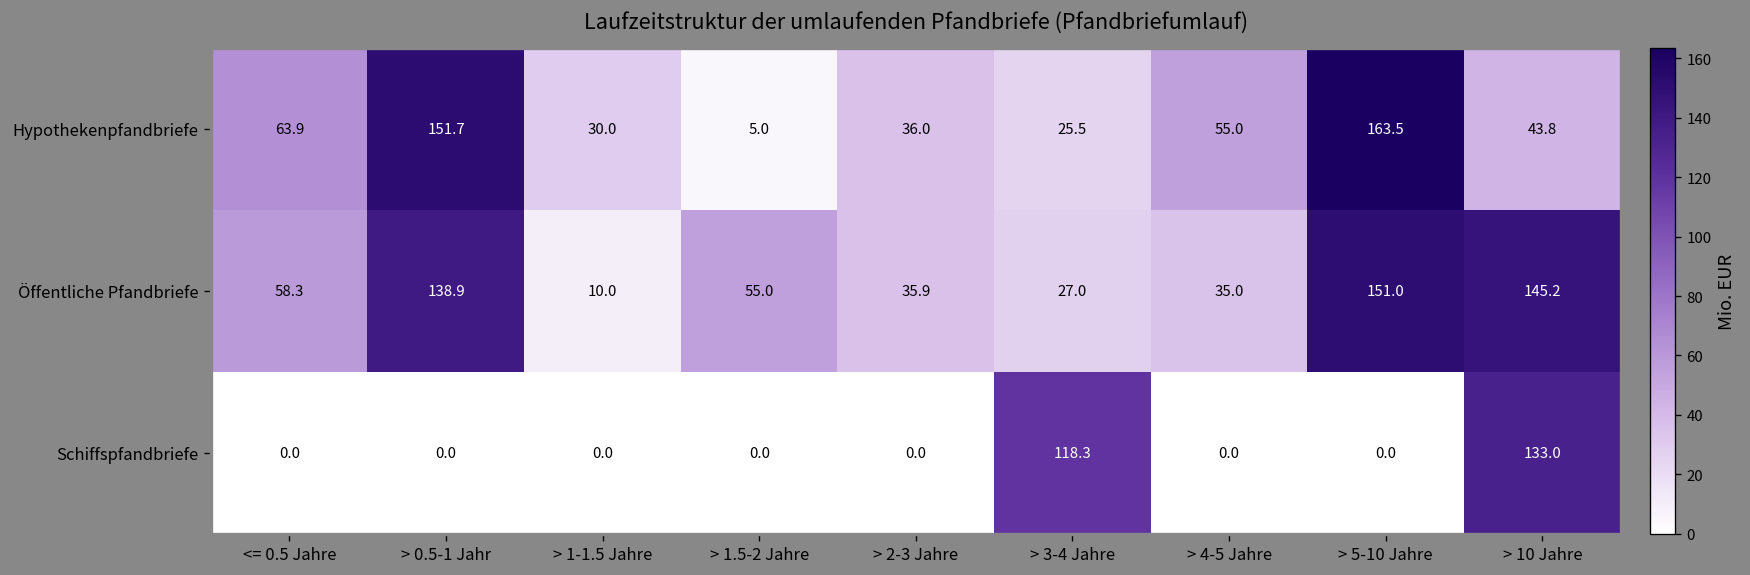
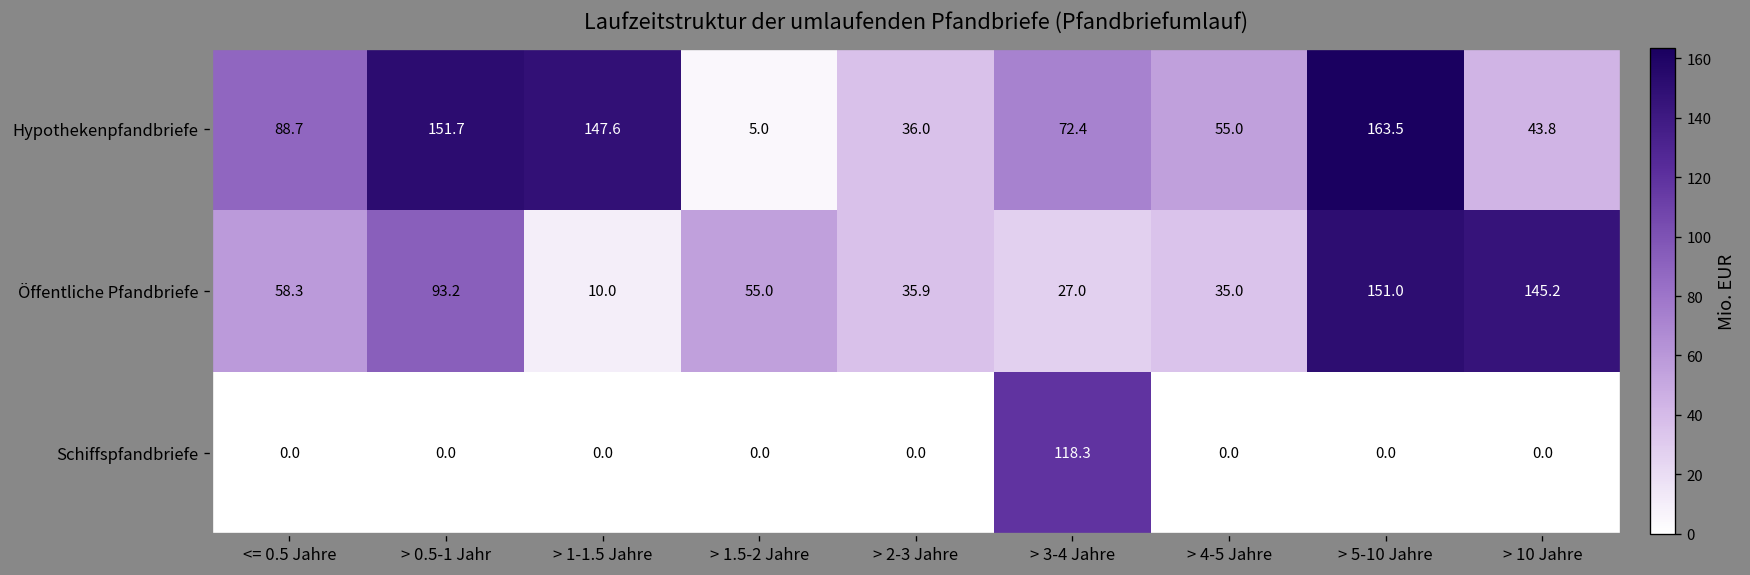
  {
    "Hypothekenpfandbriefe": {
-     "<= 0.5 Jahre": 63.9,
+     "<= 0.5 Jahre": 88.7,
      "> 0.5-1 Jahr": 151.7,
-     "> 1-1.5 Jahre": 30.0,
+     "> 1-1.5 Jahre": 147.6,
      "> 1.5-2 Jahre": 5.0,
      "> 2-3 Jahre": 36.0,
-     "> 3-4 Jahre": 25.5,
+     "> 3-4 Jahre": 72.4,
      "> 4-5 Jahre": 55.0,
      "> 5-10 Jahre": 163.5,
      "> 10 Jahre": 43.8
    },
    "Öffentliche Pfandbriefe": {
      "<= 0.5 Jahre": 58.3,
-     "> 0.5-1 Jahr": 138.9,
+     "> 0.5-1 Jahr": 93.2,
      "> 1-1.5 Jahre": 10.0,
      "> 1.5-2 Jahre": 55.0,
      "> 2-3 Jahre": 35.9,
      "> 3-4 Jahre": 27.0,
      "> 4-5 Jahre": 35.0,
      "> 5-10 Jahre": 151.0,
      "> 10 Jahre": 145.2
    },
    "Schiffspfandbriefe": {
      "<= 0.5 Jahre": 0.0,
      "> 0.5-1 Jahr": 0.0,
      "> 1-1.5 Jahre": 0.0,
      "> 1.5-2 Jahre": 0.0,
      "> 2-3 Jahre": 0.0,
      "> 3-4 Jahre": 118.3,
      "> 4-5 Jahre": 0.0,
      "> 5-10 Jahre": 0.0,
-     "> 10 Jahre": 133.0
+     "> 10 Jahre": 0.0
    }
  }
